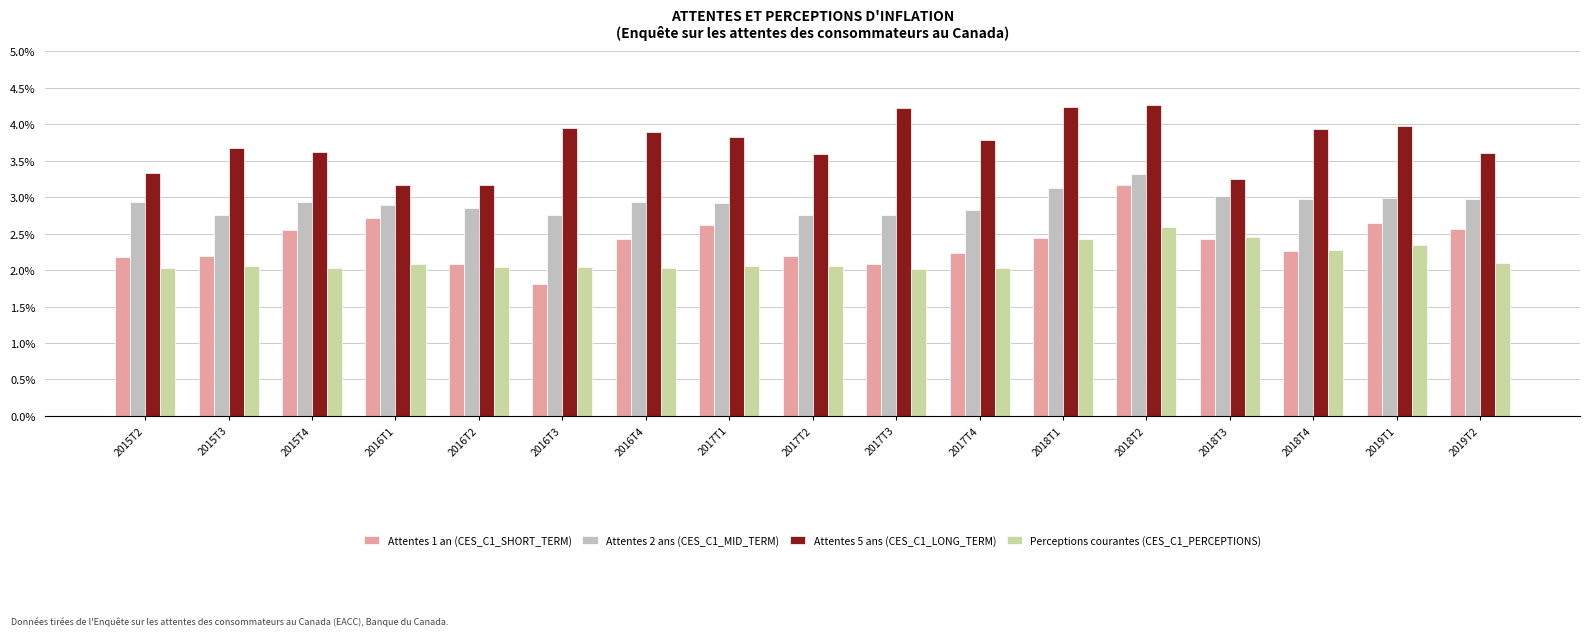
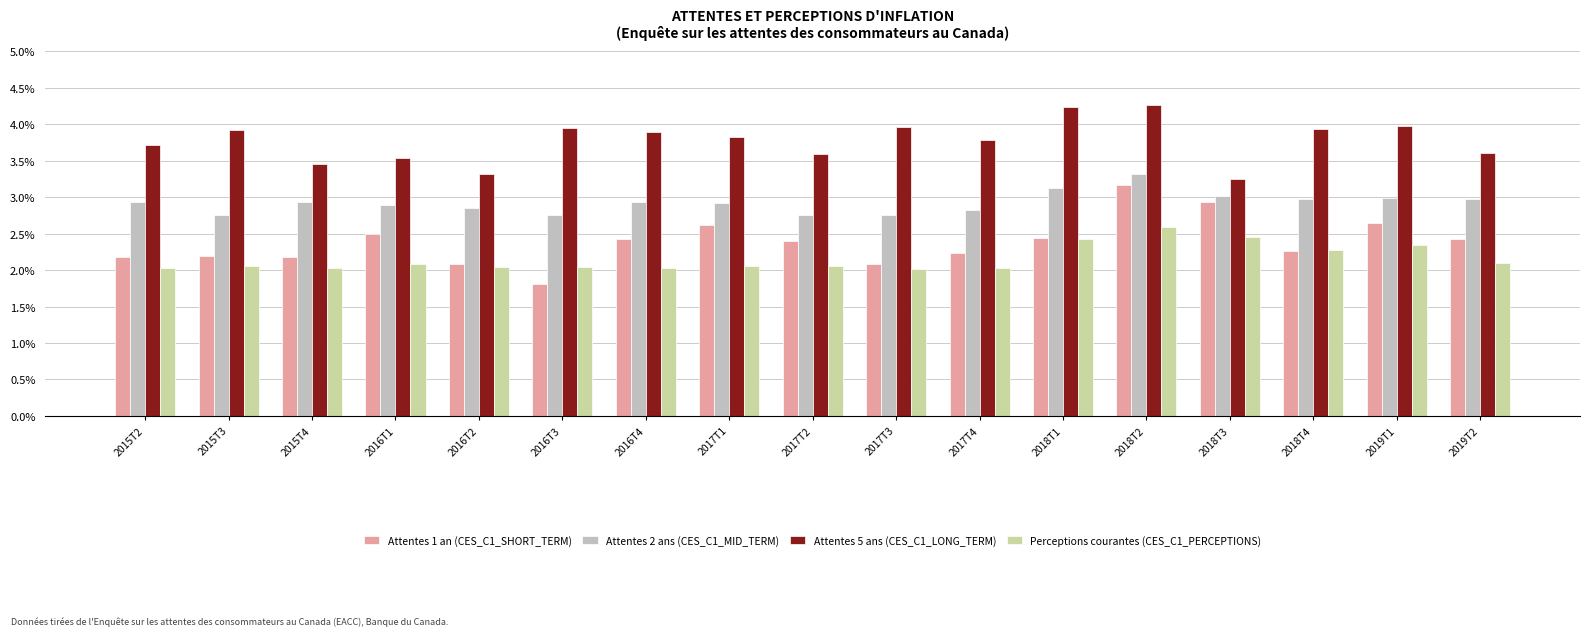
  {
    "Attentes 1 an (CES_C1_SHORT_TERM)": {
      "2015T2": "2.2%",
      "2015T3": "2.2%",
-     "2015T4": "2.6%",
-     "2016T1": "2.7%",
+     "2015T4": "2.2%",
+     "2016T1": "2.5%",
      "2016T2": "2.1%",
      "2016T3": "1.8%",
      "2016T4": "2.4%",
      "2017T1": "2.6%",
-     "2017T2": "2.2%",
+     "2017T2": "2.4%",
      "2017T3": "2.1%",
      "2017T4": "2.2%",
      "2018T1": "2.4%",
      "2018T2": "3.2%",
-     "2018T3": "2.4%",
+     "2018T3": "2.9%",
      "2018T4": "2.3%",
      "2019T1": "2.6%",
-     "2019T2": "2.6%"
+     "2019T2": "2.4%"
    },
    "Attentes 5 ans (CES_C1_LONG_TERM)": {
-     "2015T2": "3.3%",
-     "2015T3": "3.7%",
-     "2015T4": "3.6%",
-     "2016T1": "3.2%",
-     "2016T2": "3.2%",
+     "2015T2": "3.7%",
+     "2015T3": "3.9%",
+     "2015T4": "3.5%",
+     "2016T1": "3.5%",
+     "2016T2": "3.3%",
      "2016T3": "4.0%",
      "2016T4": "3.9%",
      "2017T1": "3.8%",
      "2017T2": "3.6%",
-     "2017T3": "4.2%",
+     "2017T3": "4.0%",
      "2017T4": "3.8%",
      "2018T1": "4.2%",
      "2018T2": "4.3%",
      "2018T3": "3.3%",
      "2018T4": "3.9%",
      "2019T1": "4.0%",
      "2019T2": "3.6%"
    }
  }
